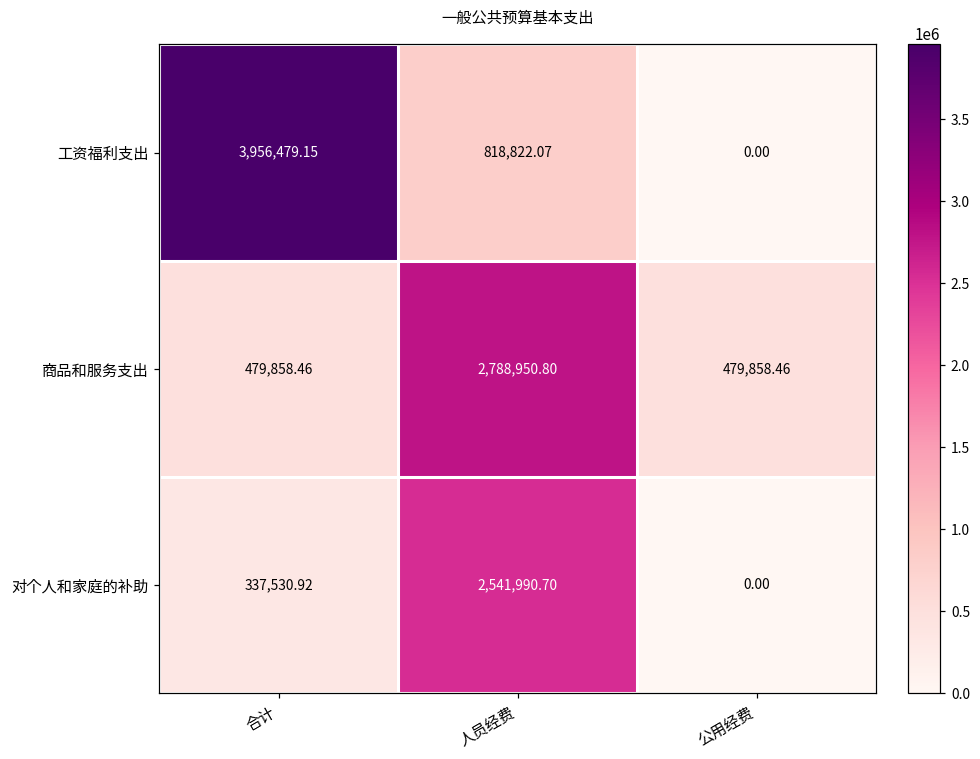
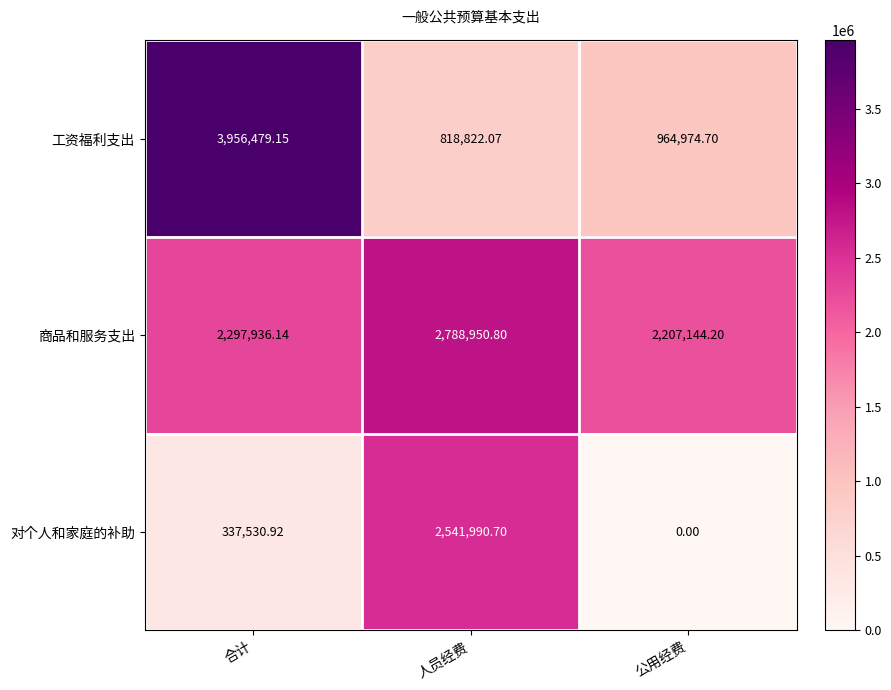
  {
    "工资福利支出": {
      "合计": "3,956,479.15",
      "人员经费": "818,822.07",
-     "公用经费": "0.00"
+     "公用经费": "964,974.70"
    },
    "商品和服务支出": {
-     "合计": "479,858.46",
+     "合计": "2,297,936.14",
      "人员经费": "2,788,950.80",
-     "公用经费": "479,858.46"
+     "公用经费": "2,207,144.20"
    },
    "对个人和家庭的补助": {
      "合计": "337,530.92",
      "人员经费": "2,541,990.70",
      "公用经费": "0.00"
    }
  }
